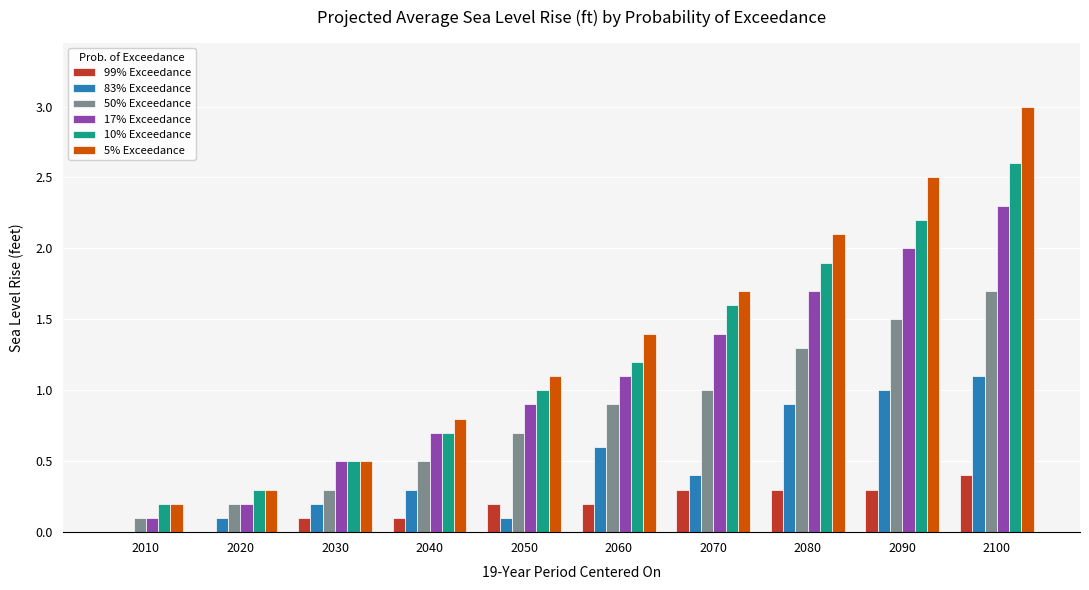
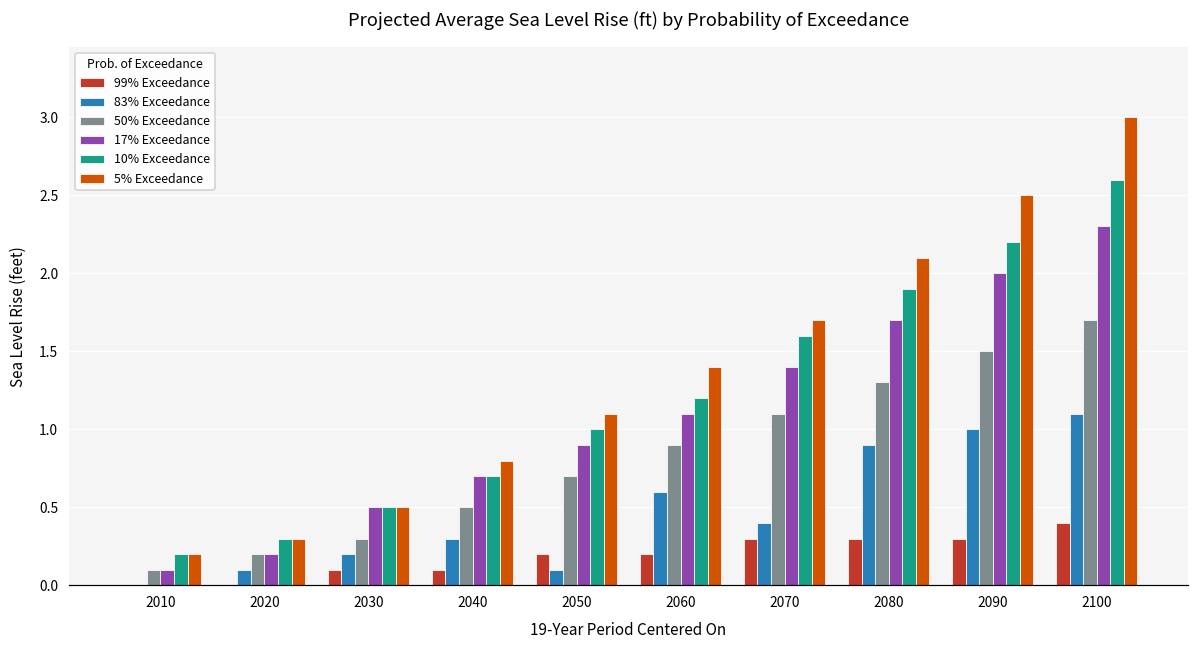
  {
    "83% Exceedance": {
      "2010": 0.0,
      "2020": 0.1,
      "2030": 0.2,
      "2040": 0.3,
      "2050": 0.1,
      "2060": 0.6,
      "2070": 0.4,
      "2080": 0.9,
      "2090": 1.0,
      "2100": 1.1
    },
    "50% Exceedance": {
      "2010": 0.1,
      "2020": 0.2,
      "2030": 0.3,
      "2040": 0.5,
      "2050": 0.7,
      "2060": 0.9,
-     "2070": 1.0,
+     "2070": 1.1,
      "2080": 1.3,
      "2090": 1.5,
      "2100": 1.7
    },
    "17% Exceedance": {
      "2010": 0.1,
      "2020": 0.2,
      "2030": 0.5,
      "2040": 0.7,
      "2050": 0.9,
      "2060": 1.1,
      "2070": 1.4,
      "2080": 1.7,
      "2090": 2.0,
      "2100": 2.3
    },
    "10% Exceedance": {
      "2010": 0.2,
      "2020": 0.3,
      "2030": 0.5,
      "2040": 0.7,
      "2050": 1.0,
      "2060": 1.2,
      "2070": 1.6,
      "2080": 1.9,
      "2090": 2.2,
      "2100": 2.6
    }
  }
